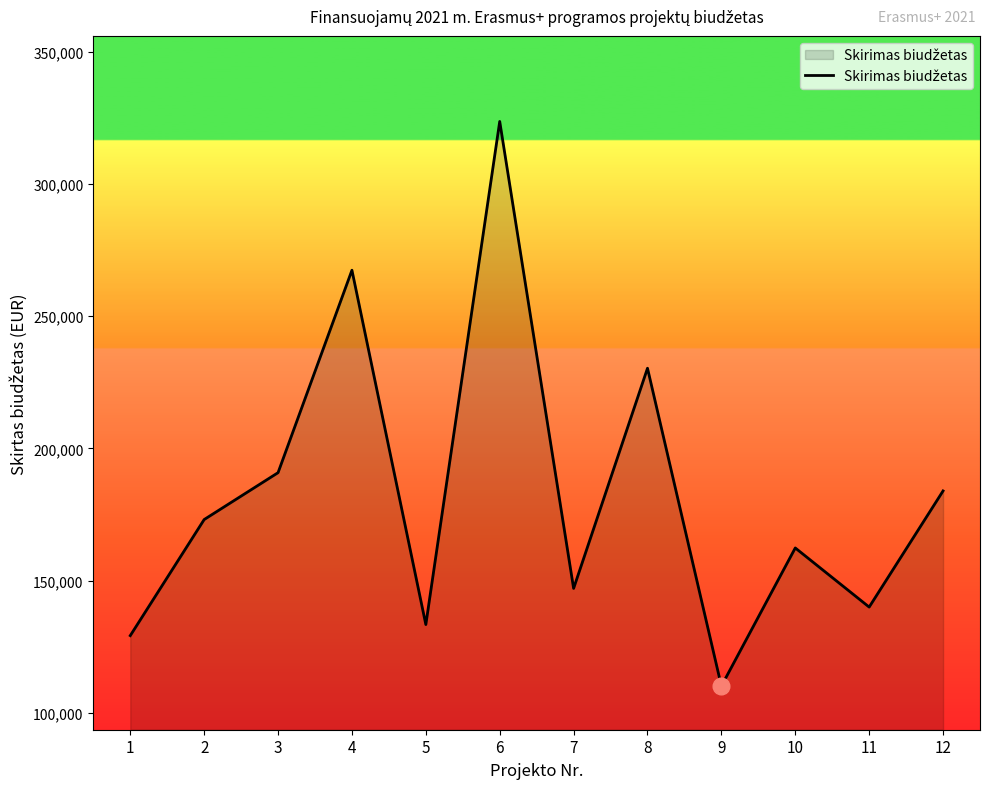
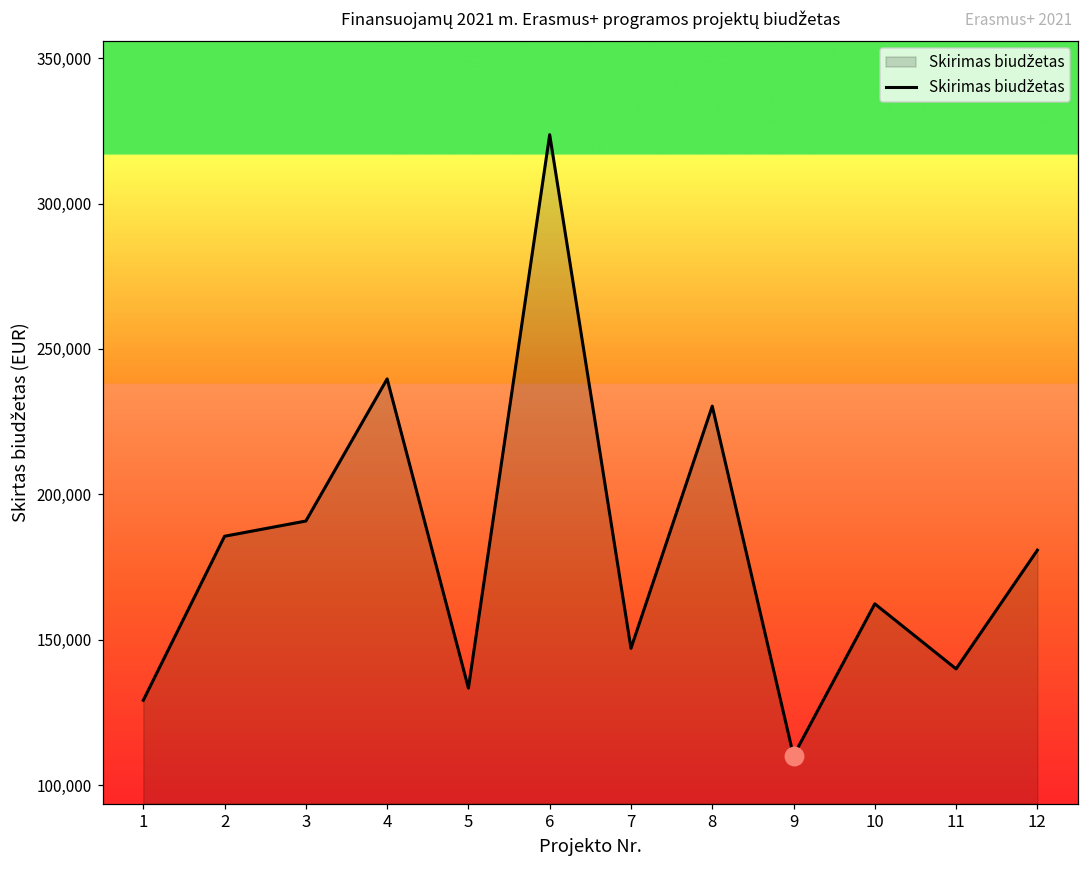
  {
    "Skirimas biudžetas": {
      "1": "129,000",
-     "2": "173,000",
+     "2": "186,000",
      "3": "191,000",
-     "4": "267,000",
+     "4": "240,000",
      "5": "133,000",
      "6": "324,000",
      "7": "147,000",
      "8": "230,000",
      "10": "162,000",
      "11": "140,000",
-     "12": "184,000"
+     "12": "181,000"
    }
  }
